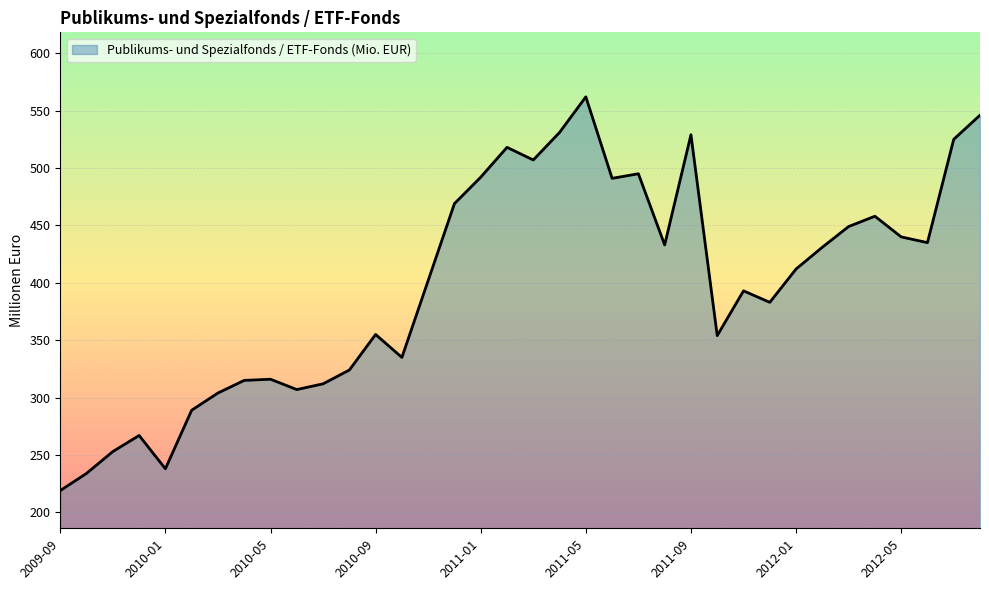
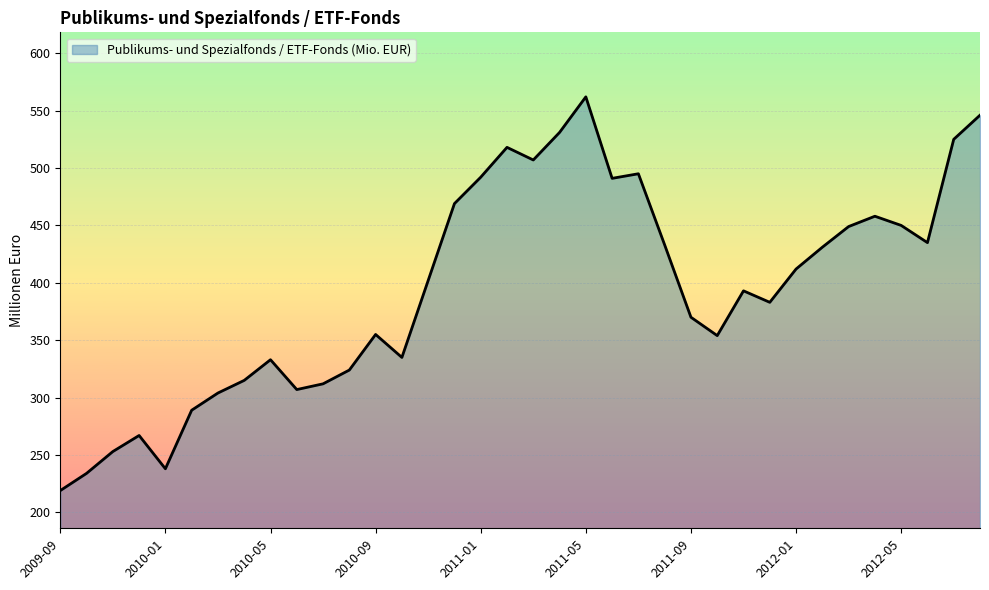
  {
    "2009-09": 219,
    "2010-01": 238,
-   "2010-05": 316,
+   "2010-05": 333,
    "2010-09": 355,
    "2011-01": 492,
    "2011-05": 562,
-   "2011-09": 529,
+   "2011-09": 370,
    "2012-01": 412,
-   "2012-05": 440
+   "2012-05": 450
  }
